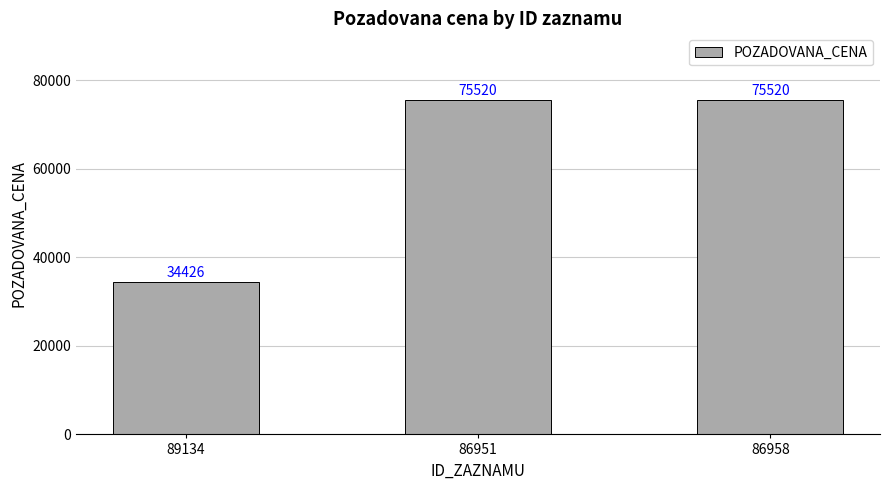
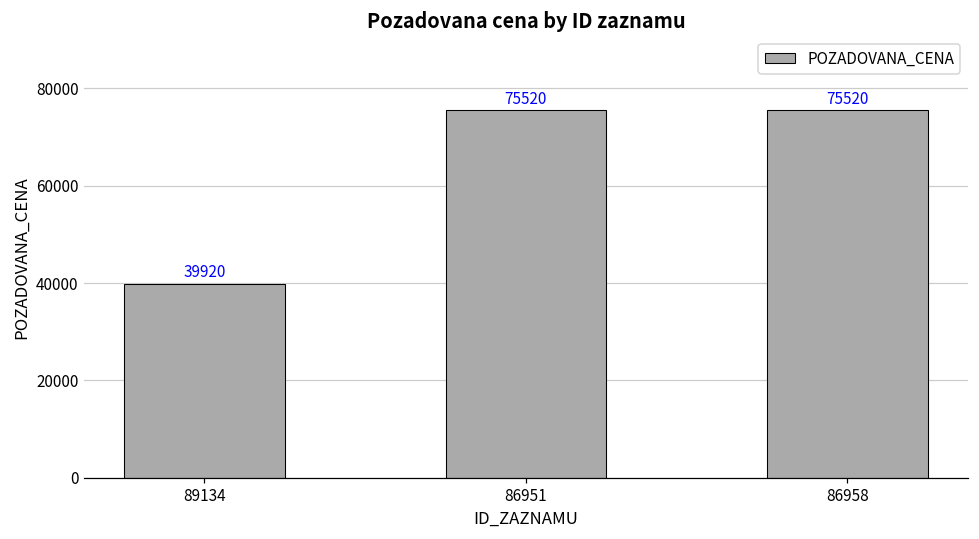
  {
-   "89134": 34426,
+   "89134": 39920,
    "86951": 75520,
    "86958": 75520
  }
